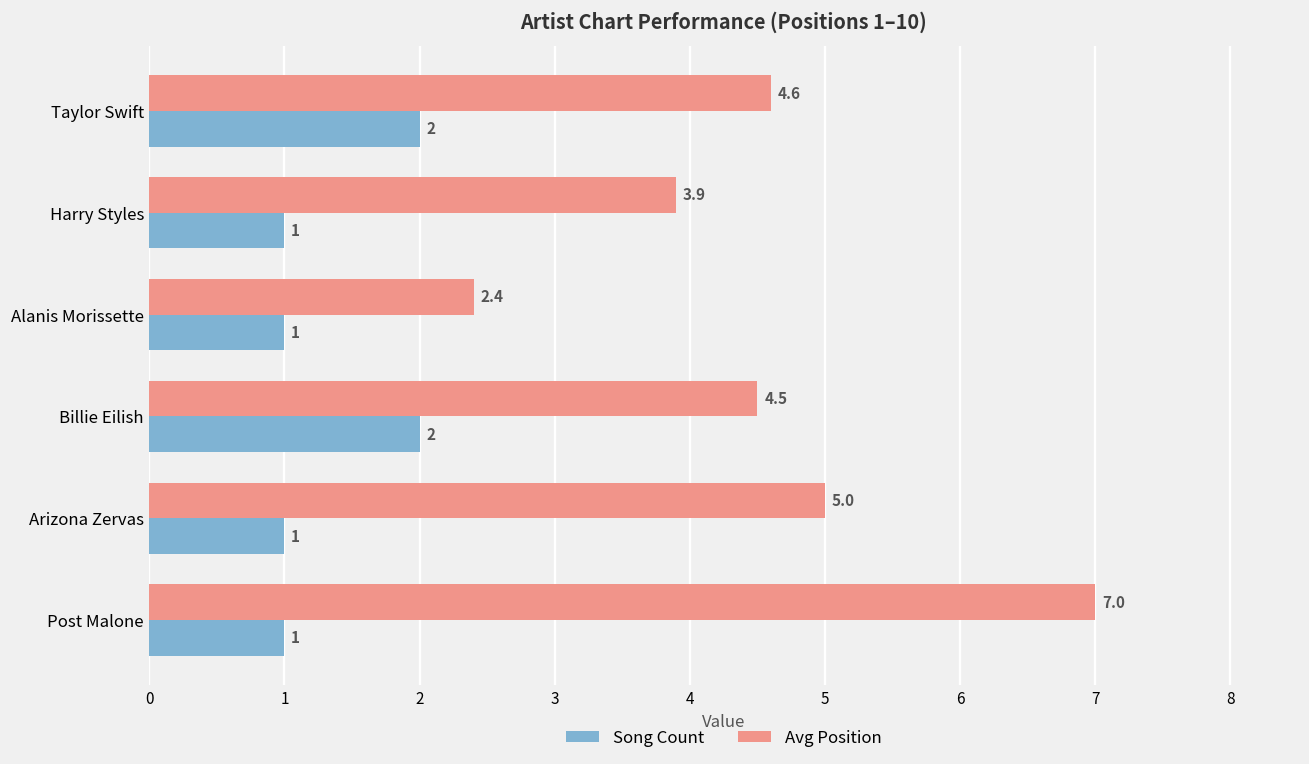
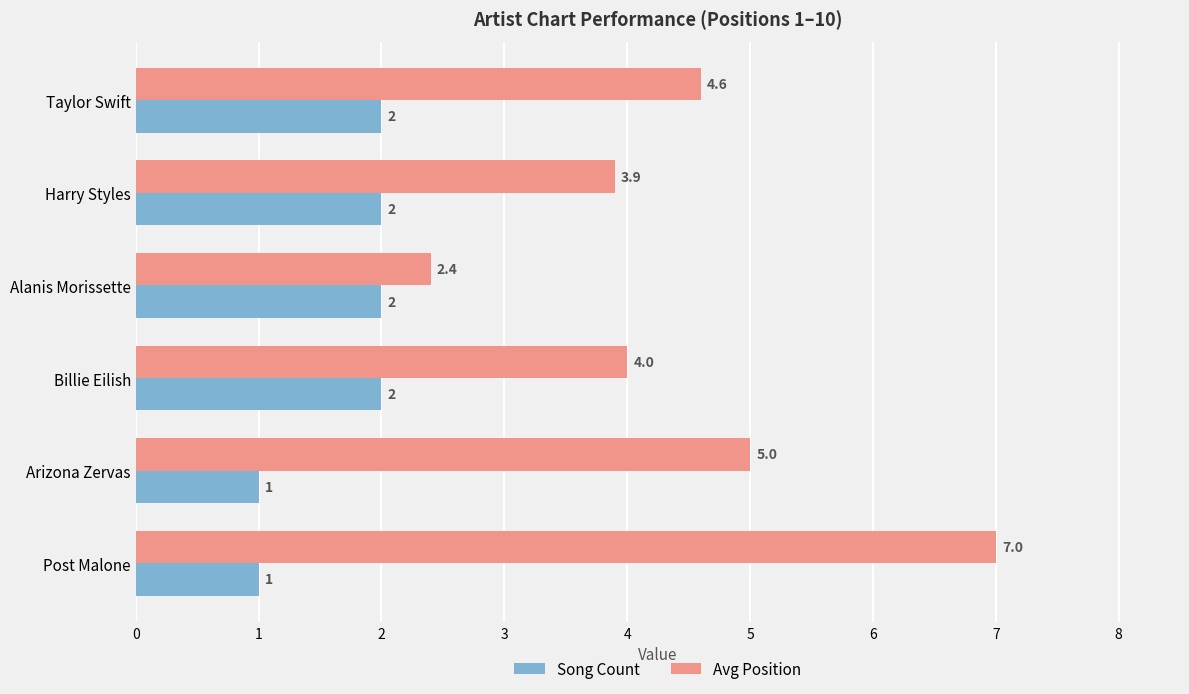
  {
    "Song Count": {
      "Taylor Swift": 2,
-     "Harry Styles": 1,
-     "Alanis Morissette": 1,
+     "Harry Styles": 2,
+     "Alanis Morissette": 2,
      "Billie Eilish": 2,
      "Arizona Zervas": 1,
      "Post Malone": 1
    },
    "Avg Position": {
      "Taylor Swift": 4.6,
      "Harry Styles": 3.9,
      "Alanis Morissette": 2.4,
-     "Billie Eilish": 4.5,
+     "Billie Eilish": 4.0,
      "Arizona Zervas": 5.0,
      "Post Malone": 7.0
    }
  }
